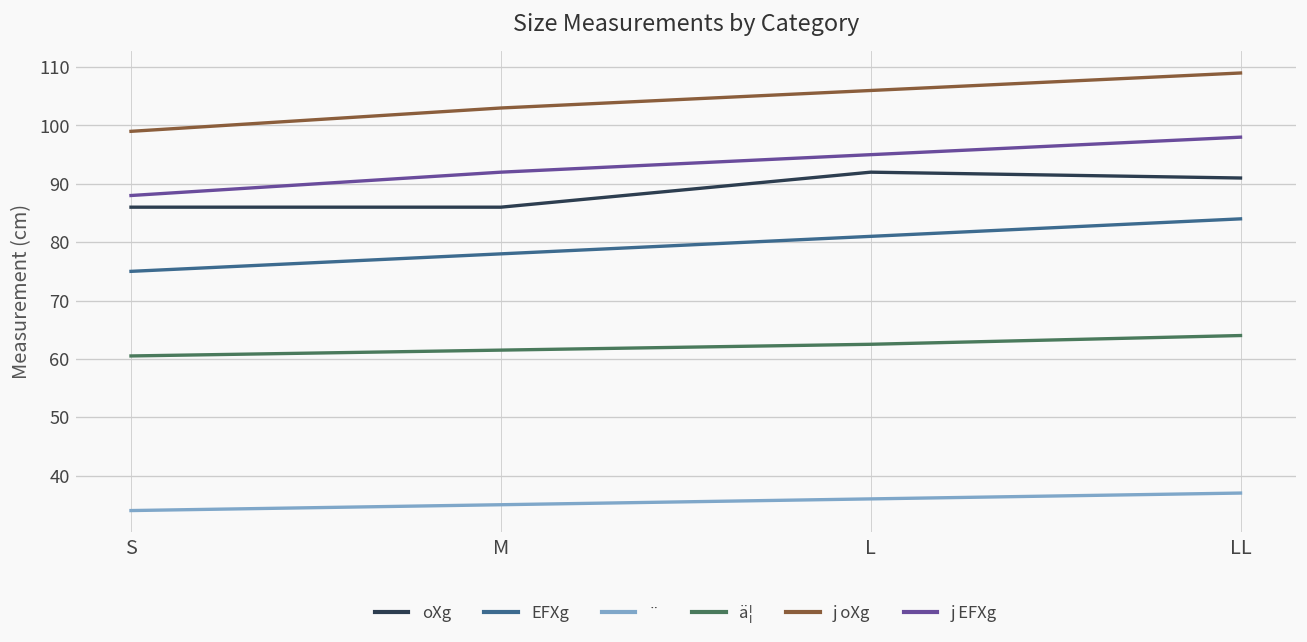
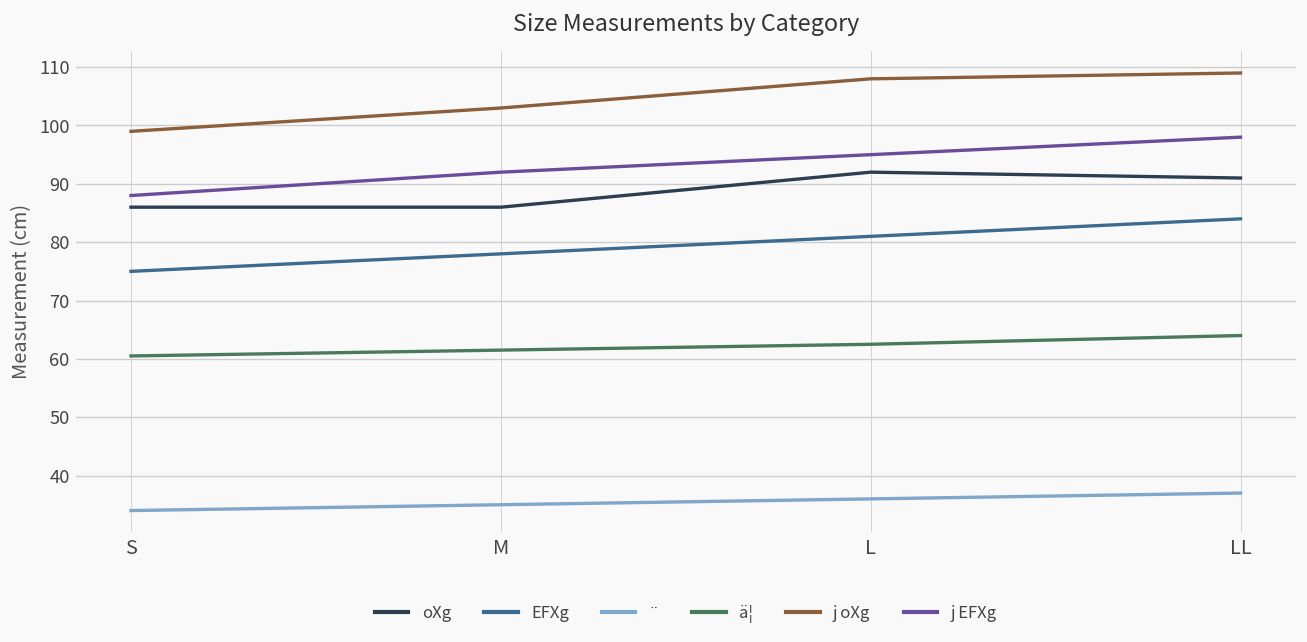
  {
    "oXg": {
      "S": 86,
      "M": 86,
      "L": 92,
      "LL": 91
    },
    "¨": {
      "S": 34,
      "M": 35,
      "L": 36,
      "LL": 37
    },
    "j oXg": {
      "S": 99,
      "M": 103,
-     "L": 106,
+     "L": 108,
      "LL": 109
    }
  }
